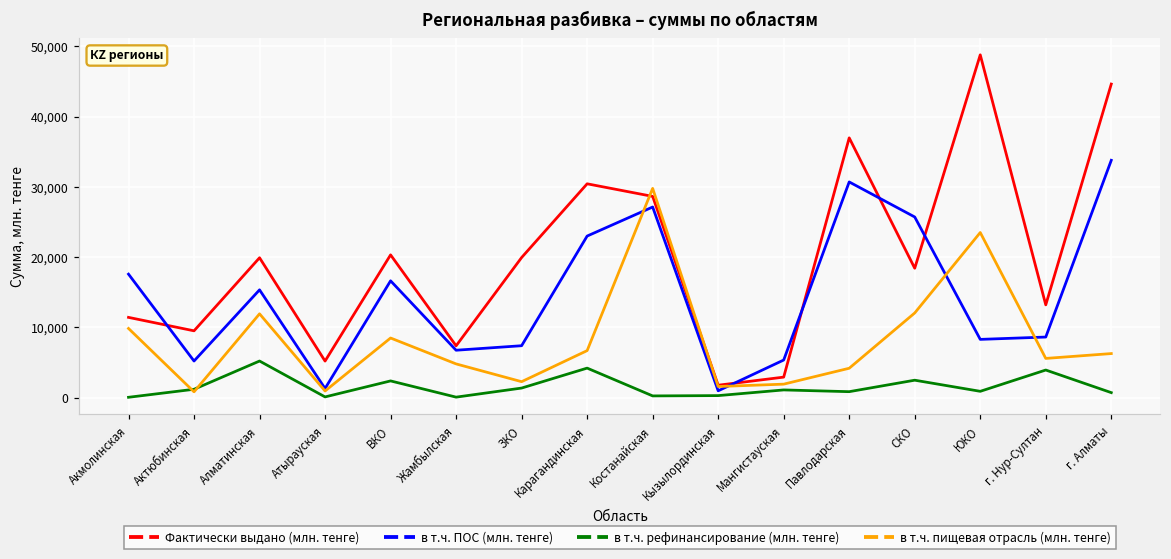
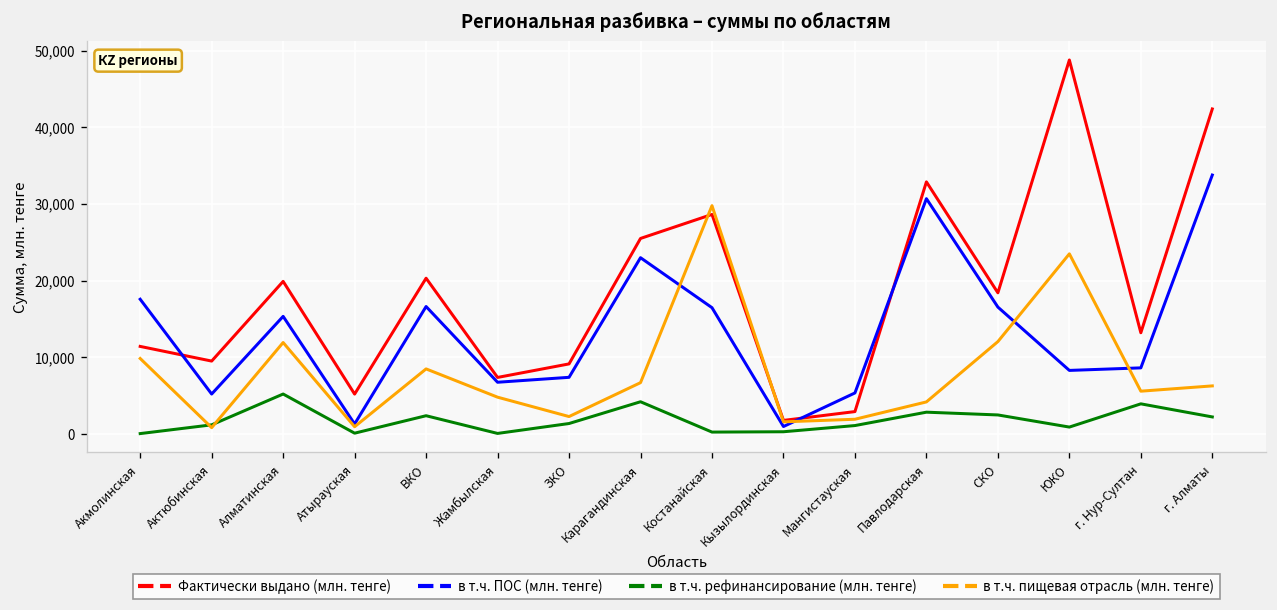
  {
    "Фактически выдано (млн. тенге)": {
      "Акмолинская": "11,000",
      "Актюбинская": "10,000",
      "Алматинская": "20,000",
      "Атырауская": "5,000",
      "ВКО": "20,000",
      "Жамбылская": "7,000",
-     "ЗКО": "20,000",
-     "Карагандинская": "30,000",
+     "ЗКО": "9,000",
+     "Карагандинская": "26,000",
      "Костанайская": "29,000",
      "Мангистауская": "3,000",
-     "Павлодарская": "37,000",
+     "Павлодарская": "33,000",
      "СКО": "18,000",
      "ЮКО": "49,000",
      "г. Нур-Султан": "13,000",
-     "г. Алматы": "45,000"
+     "г. Алматы": "42,000"
    },
    "в т.ч. ПОС (млн. тенге)": {
      "Акмолинская": "18,000",
      "Актюбинская": "5,000",
      "Алматинская": "15,000",
      "ВКО": "17,000",
      "Жамбылская": "7,000",
      "ЗКО": "7,000",
      "Карагандинская": "23,000",
-     "Костанайская": "27,000",
+     "Костанайская": "16,000",
      "Кызылординская": "1,000",
      "Мангистауская": "5,000",
      "Павлодарская": "31,000",
-     "СКО": "26,000",
+     "СКО": "17,000",
      "ЮКО": "8,000",
      "г. Нур-Султан": "9,000",
      "г. Алматы": "34,000"
    },
    "в т.ч. рефинансирование (млн. тенге)": {
      "Акмолинская": "0",
      "Алматинская": "5,000",
      "Атырауская": "0",
      "ВКО": "2,000",
      "Жамбылская": "0",
      "ЗКО": "1,000",
      "Карагандинская": "4,000",
      "Костанайская": "0",
      "Кызылординская": "0",
      "Мангистауская": "1,000",
-     "Павлодарская": "1,000",
+     "Павлодарская": "3,000",
      "СКО": "2,000",
      "ЮКО": "1,000",
      "г. Нур-Султан": "4,000",
-     "г. Алматы": "1,000"
+     "г. Алматы": "2,000"
    },
    "в т.ч. пищевая отрасль (млн. тенге)": {
      "Акмолинская": "10,000",
      "Алматинская": "12,000",
      "ВКО": "8,000",
      "Жамбылская": "5,000",
      "ЗКО": "2,000",
      "Карагандинская": "7,000",
      "Костанайская": "30,000",
      "Мангистауская": "2,000",
      "Павлодарская": "4,000",
      "СКО": "12,000",
      "ЮКО": "24,000",
      "г. Нур-Султан": "6,000",
      "г. Алматы": "6,000"
    }
  }
